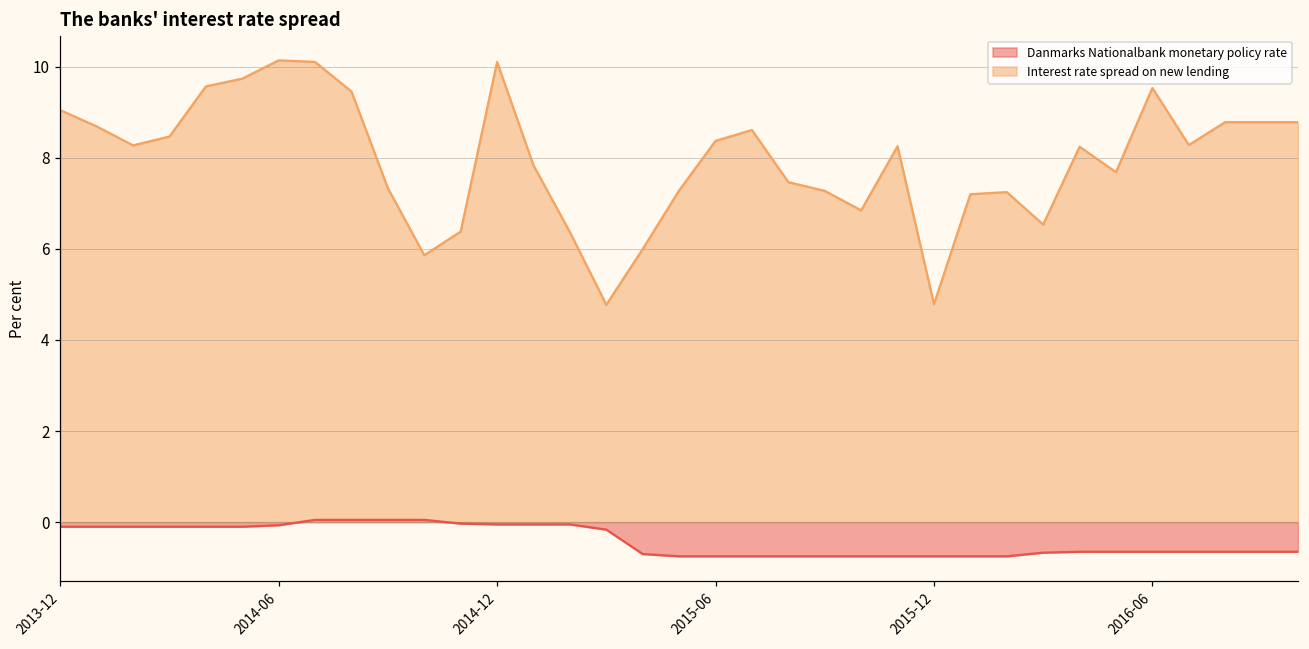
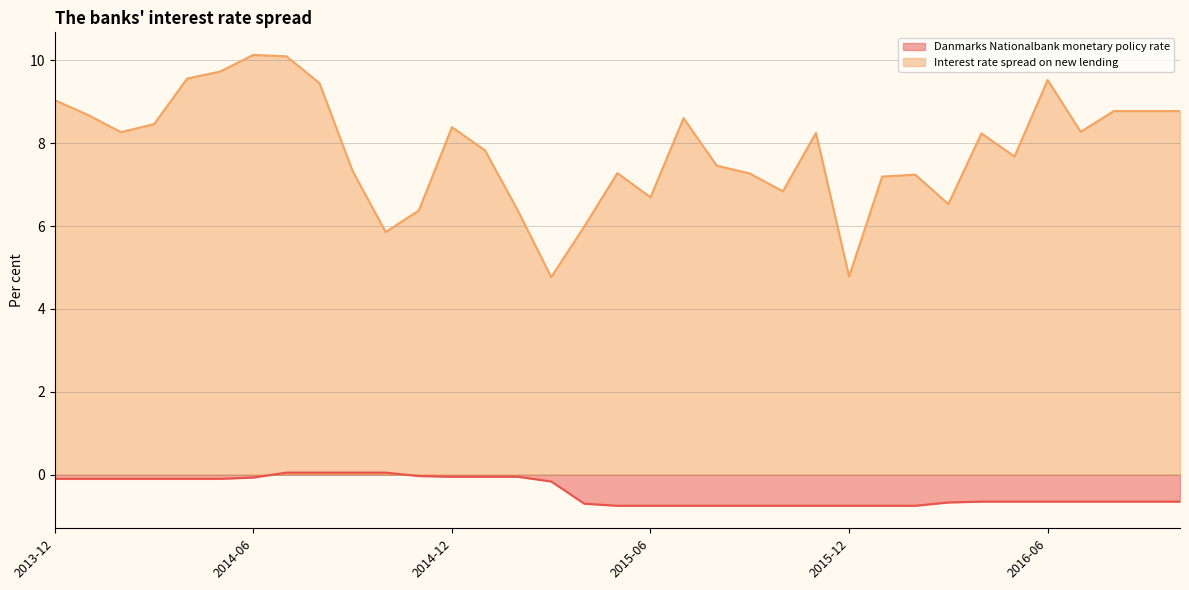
  {
    "Interest rate spread on new lending": {
      "2013-12": 9.0,
      "2014-06": 10.1,
-     "2014-12": 10.1,
-     "2015-06": 8.4,
+     "2014-12": 8.4,
+     "2015-06": 6.7,
      "2015-12": 4.8,
      "2016-06": 9.5
    }
  }
